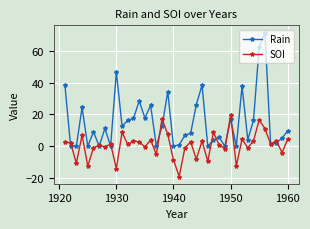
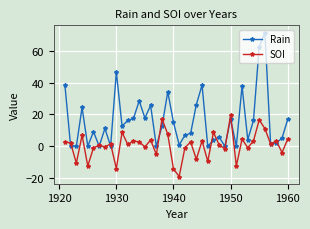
  {
    "Rain": {
      "1930": 47,
-     "1940": 0,
+     "1940": 15,
      "1950": 17,
-     "1960": 10
+     "1960": 17
    },
    "SOI": {
      "1930": -14,
-     "1940": -9,
+     "1940": -14,
      "1950": 20,
      "1960": 5
    }
  }
